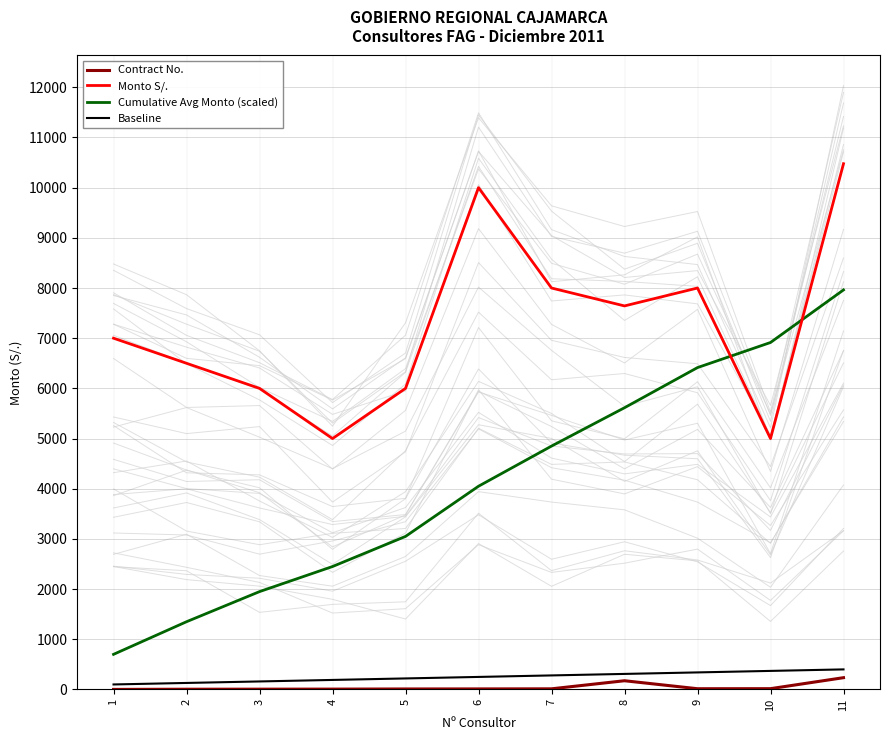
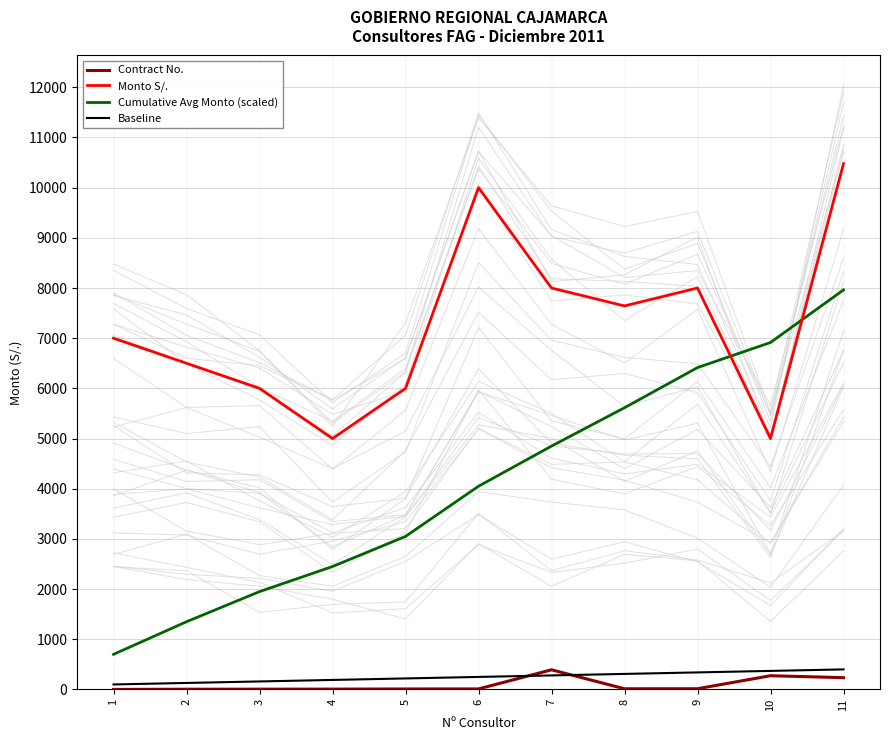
  {
    "Contract No.": {
      "1": 0,
      "2": 0,
      "3": 0,
      "4": 0,
      "5": 0,
      "6": 0,
-     "7": 0,
-     "8": 200,
+     "7": 400,
+     "8": 0,
      "9": 0,
-     "10": 0,
+     "10": 300,
      "11": 200
    },
    "Monto S/.": {
      "1": 7000,
      "4": 5000,
      "6": 10000,
      "7": 8000,
      "8": 7600
    },
    "Cumulative Avg Monto (scaled)": {
      "1": 700,
      "2": 1400,
      "3": 2000,
      "5": 3100,
      "6": 4100,
      "9": 6400,
      "10": 6900,
      "11": 8000
    },
    "Baseline": {
      "1": 100,
      "2": 100,
      "3": 200,
      "4": 200,
      "5": 200,
      "6": 300,
      "7": 300,
      "8": 300,
      "9": 300,
      "10": 400,
      "11": 400
    }
  }
